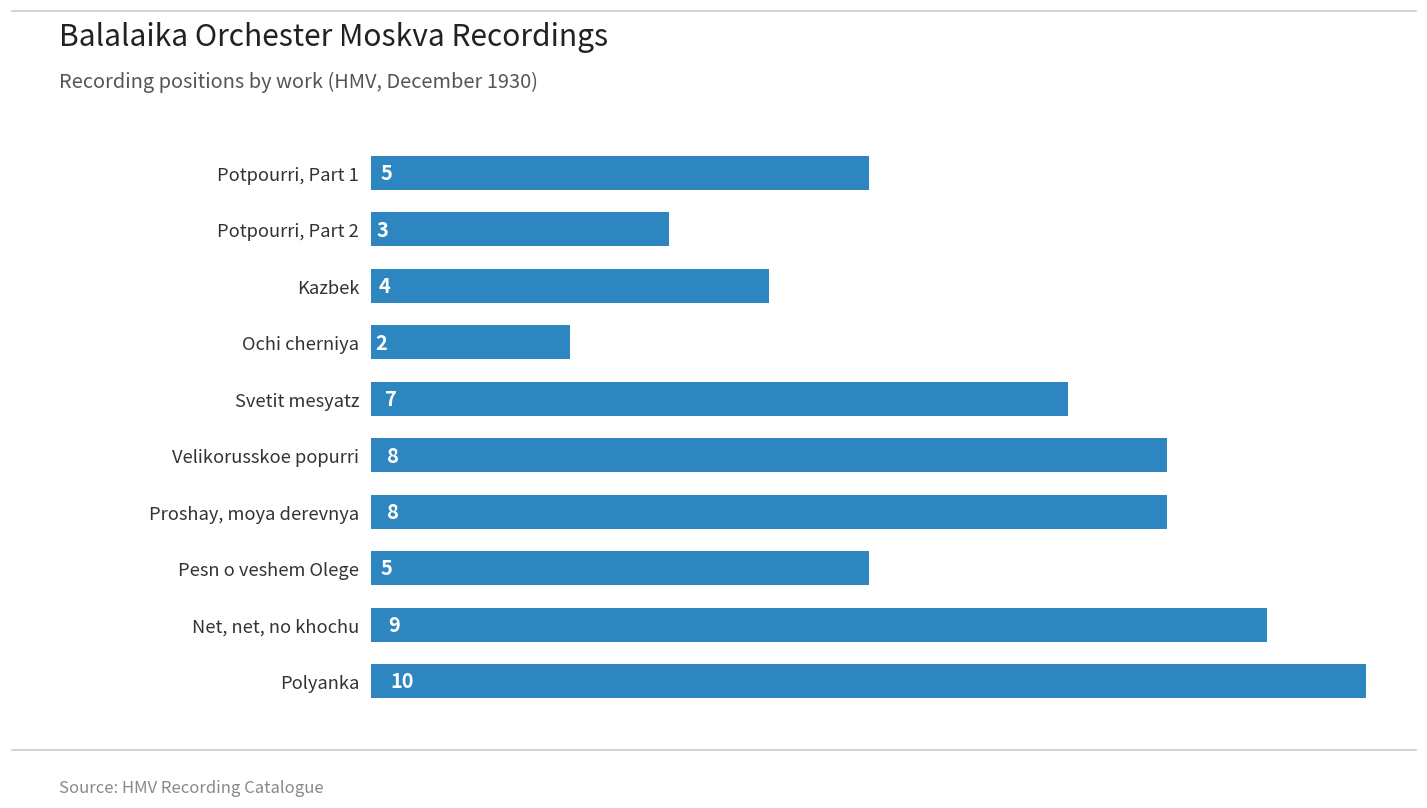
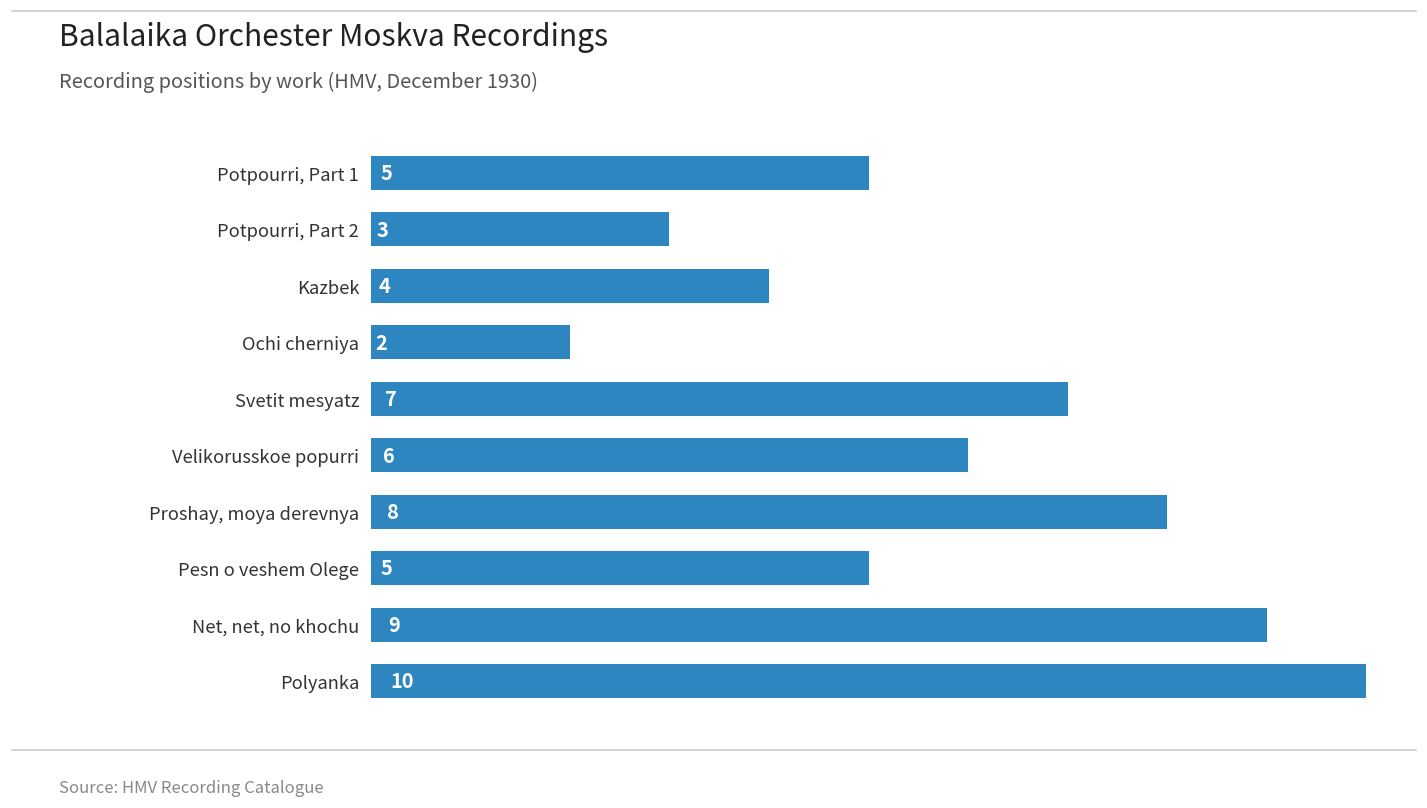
  {
    "Potpourri, Part 1": 5,
    "Potpourri, Part 2": 3,
    "Kazbek": 4,
    "Ochi cherniya": 2,
    "Svetit mesyatz": 7,
-   "Velikorusskoe popurri": 8,
+   "Velikorusskoe popurri": 6,
    "Proshay, moya derevnya": 8,
    "Pesn o veshem Olege": 5,
    "Net, net, no khochu": 9,
    "Polyanka": 10
  }
